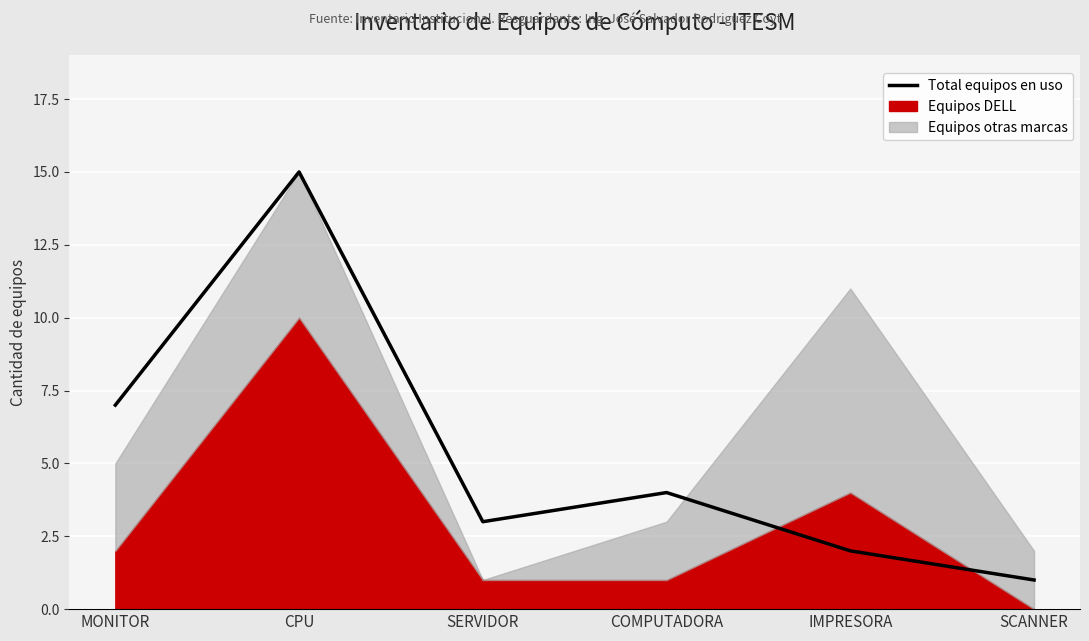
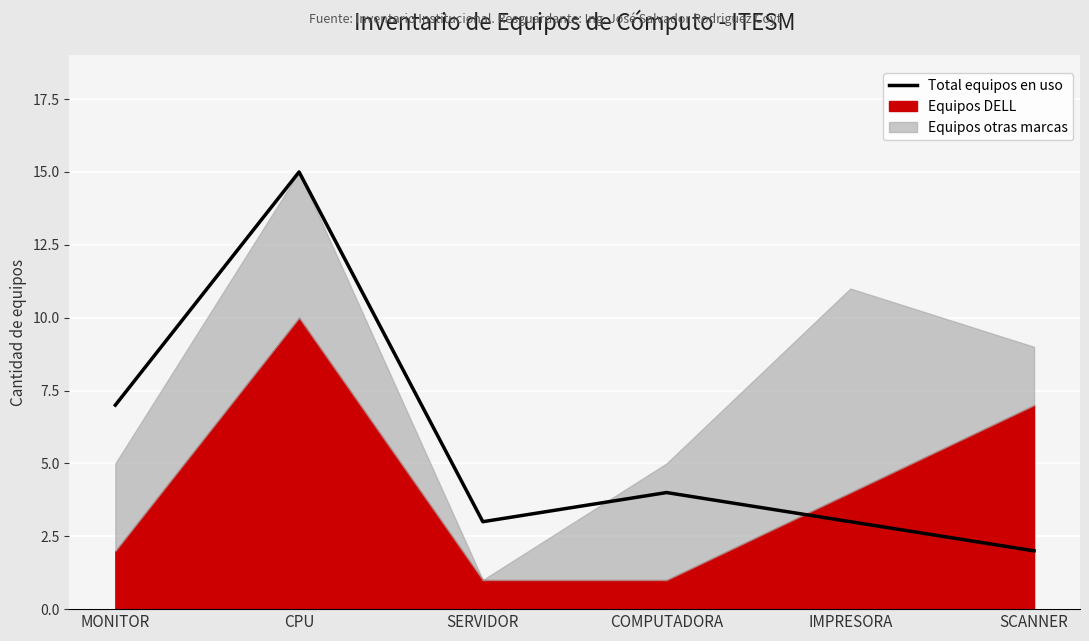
  {
    "Total equipos en uso": {
      "MONITOR": 7,
      "SERVIDOR": 3,
      "COMPUTADORA": 4,
-     "IMPRESORA": 2,
-     "SCANNER": 1
+     "IMPRESORA": 3,
+     "SCANNER": 2
    },
    "Equipos DELL": {
      "MONITOR": 2,
      "CPU": 10,
      "COMPUTADORA": 1,
      "IMPRESORA": 4,
-     "SCANNER": 0
+     "SCANNER": 7
    },
    "Equipos otras marcas": {
      "MONITOR": 3,
-     "COMPUTADORA": 2,
+     "COMPUTADORA": 4,
      "IMPRESORA": 7,
      "SCANNER": 2
    }
  }
